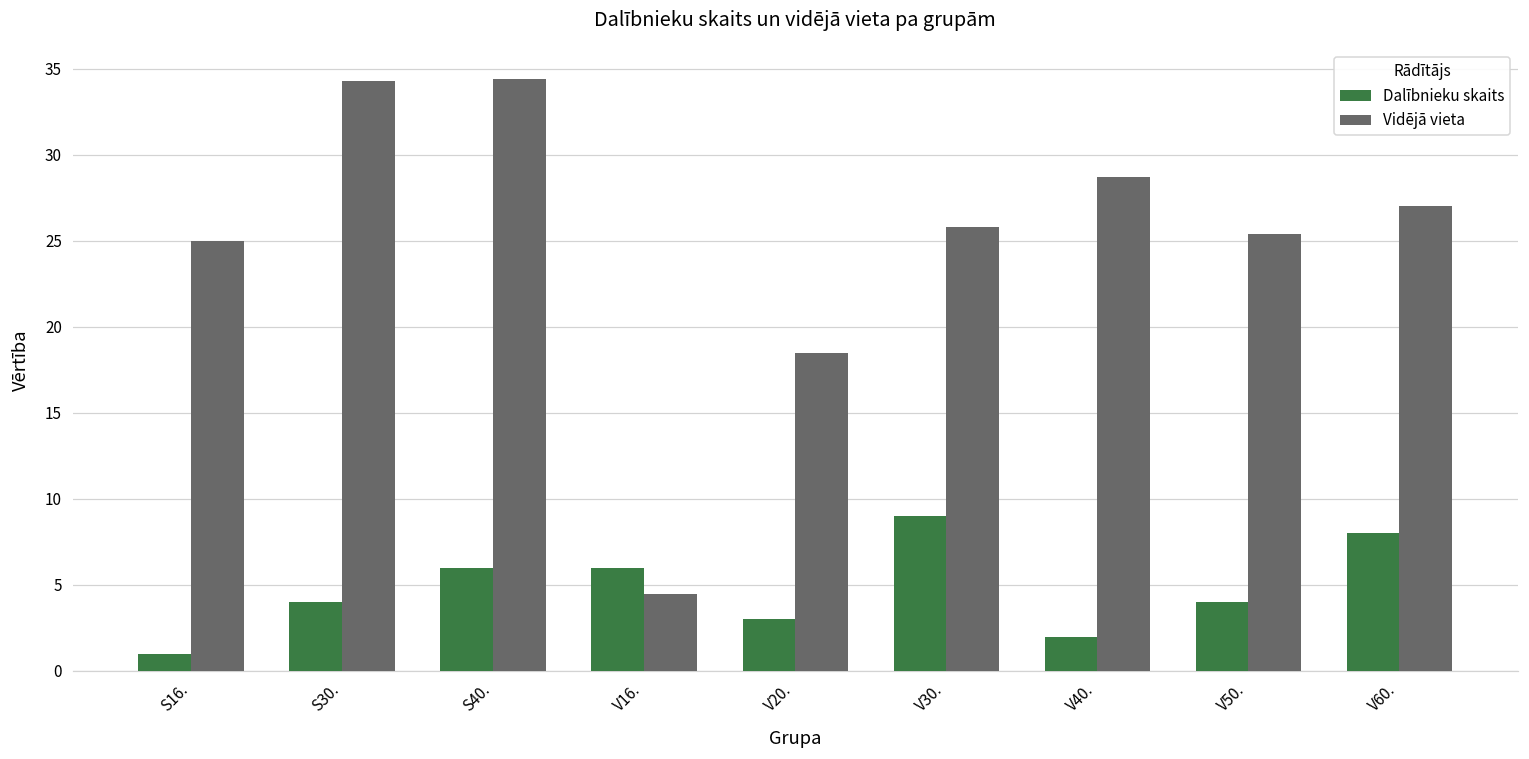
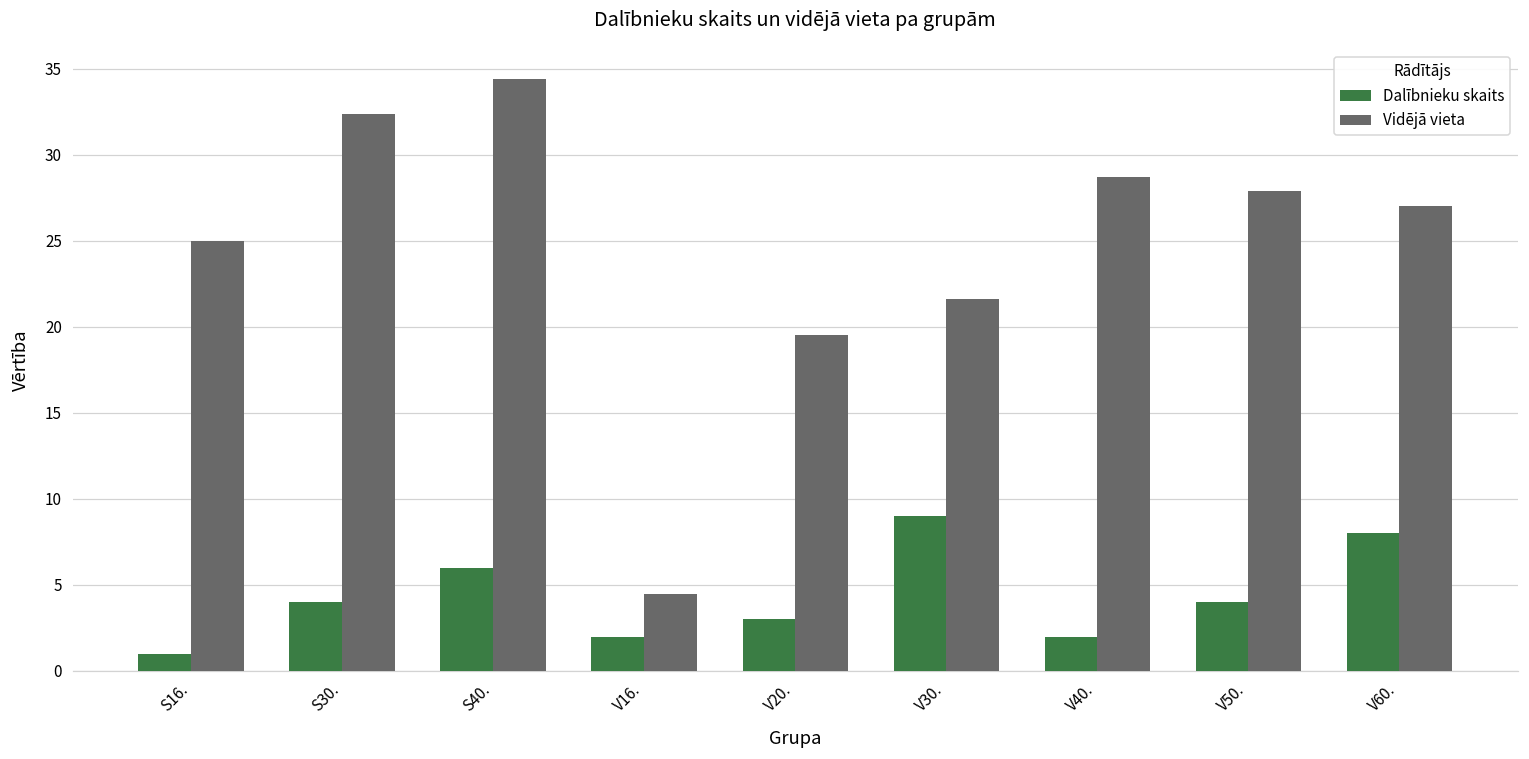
  {
    "Dalībnieku skaits": {
      "S16.": 1,
      "S30.": 4,
      "S40.": 6,
-     "V16.": 6,
+     "V16.": 2,
      "V20.": 3,
      "V30.": 9,
      "V40.": 2,
      "V50.": 4,
      "V60.": 8
    },
    "Vidējā vieta": {
      "S16.": 25.0,
-     "S30.": 34.3,
+     "S30.": 32.3,
      "S40.": 34.4,
      "V16.": 4.5,
-     "V20.": 18.5,
-     "V30.": 25.8,
+     "V20.": 19.5,
+     "V30.": 21.6,
      "V40.": 28.7,
-     "V50.": 25.4,
+     "V50.": 27.9,
      "V60.": 27.0
    }
  }
